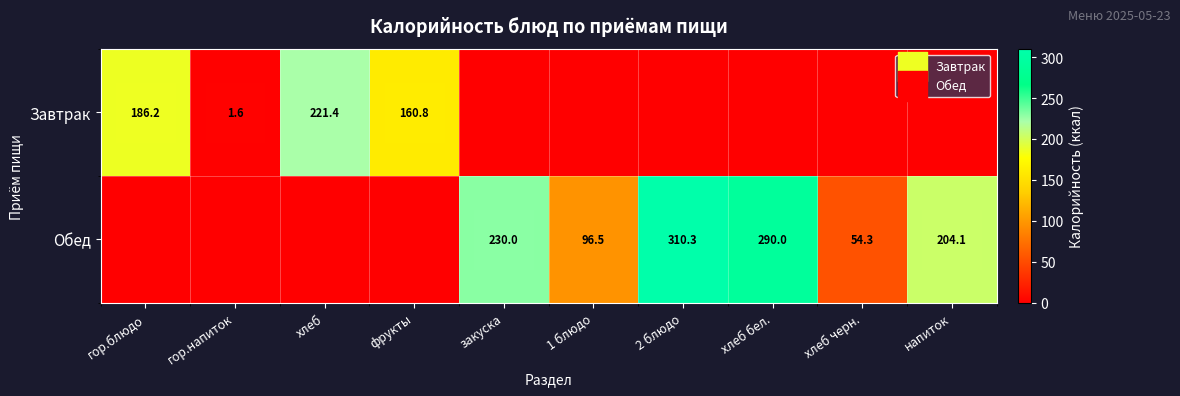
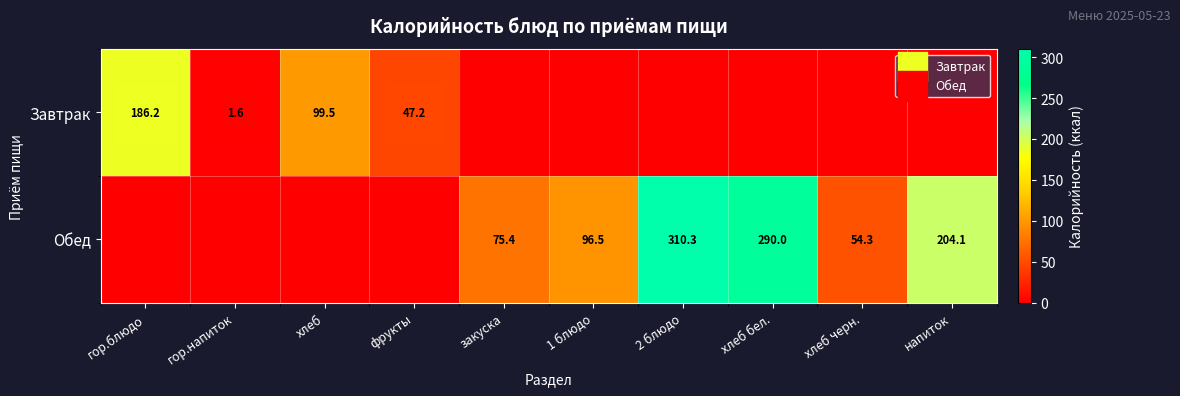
  {
    "Завтрак": {
-     "хлеб": 221.4,
-     "фрукты": 160.8
+     "хлеб": 99.5,
+     "фрукты": 47.2
    },
    "Обед": {
-     "закуска": 230.0
+     "закуска": 75.4
    }
  }
